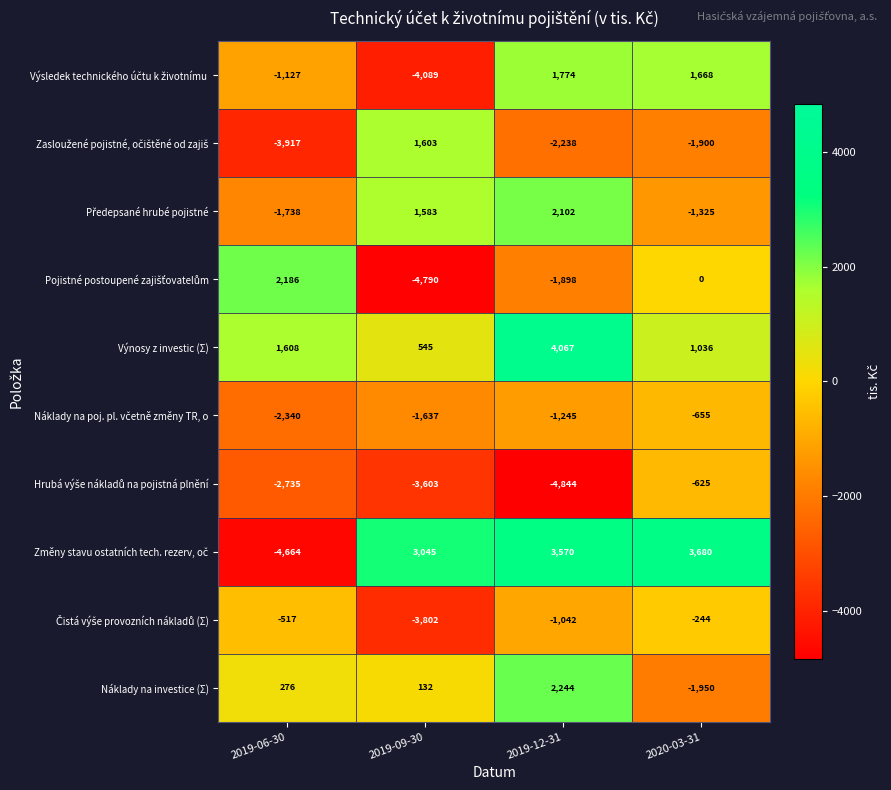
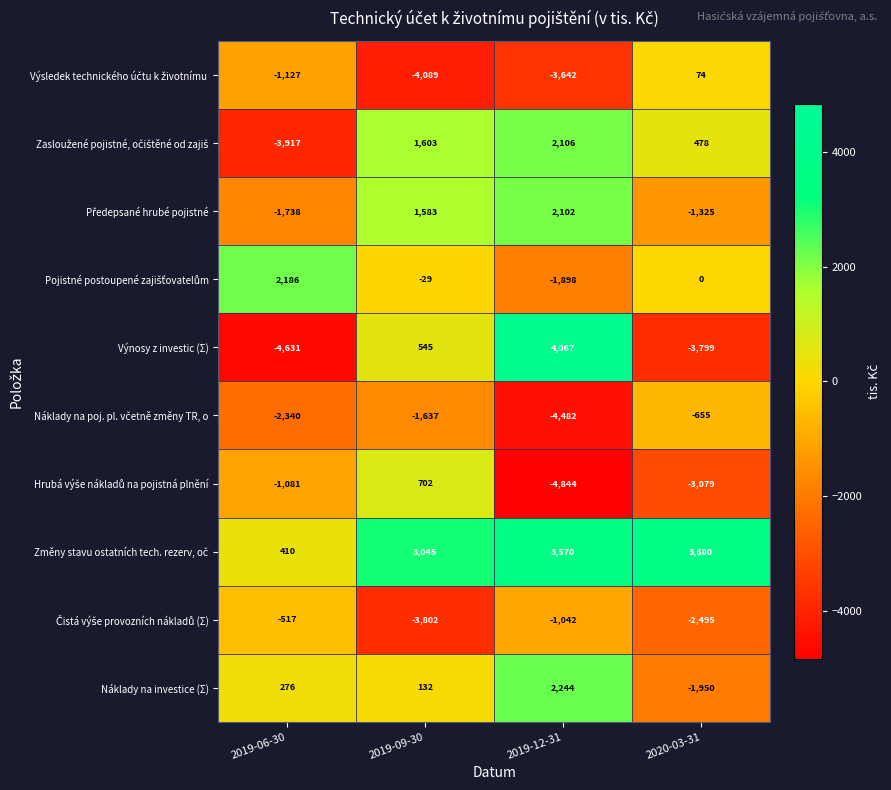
  {
    "Výsledek technického účtu k životnímu": {
      "2019-06-30": "-1,127",
      "2019-09-30": "-4,089",
-     "2019-12-31": "1,774",
-     "2020-03-31": "1,668"
+     "2019-12-31": "-3,642",
+     "2020-03-31": "74"
    },
    "Zasloužené pojistné, očištěné od zajiš": {
      "2019-06-30": "-3,917",
      "2019-09-30": "1,603",
-     "2019-12-31": "-2,238",
-     "2020-03-31": "-1,900"
+     "2019-12-31": "2,106",
+     "2020-03-31": "478"
    },
    "Předepsané hrubé pojistné": {
      "2019-06-30": "-1,738",
      "2019-09-30": "1,583",
      "2019-12-31": "2,102",
      "2020-03-31": "-1,325"
    },
    "Pojistné postoupené zajišťovatelům": {
      "2019-06-30": "2,186",
-     "2019-09-30": "-4,790",
+     "2019-09-30": "-29",
      "2019-12-31": "-1,898",
      "2020-03-31": "0"
    },
    "Výnosy z investic (Σ)": {
-     "2019-06-30": "1,608",
+     "2019-06-30": "-4,631",
      "2019-09-30": "545",
      "2019-12-31": "4,067",
-     "2020-03-31": "1,036"
+     "2020-03-31": "-3,799"
    },
    "Náklady na poj. pl. včetně změny TR, o": {
      "2019-06-30": "-2,340",
      "2019-09-30": "-1,637",
-     "2019-12-31": "-1,245",
+     "2019-12-31": "-4,482",
      "2020-03-31": "-655"
    },
    "Hrubá výše nákladů na pojistná plnění": {
-     "2019-06-30": "-2,735",
-     "2019-09-30": "-3,603",
+     "2019-06-30": "-1,081",
+     "2019-09-30": "702",
      "2019-12-31": "-4,844",
-     "2020-03-31": "-625"
+     "2020-03-31": "-3,079"
    },
    "Změny stavu ostatních tech. rezerv, oč": {
-     "2019-06-30": "-4,664",
+     "2019-06-30": "410",
      "2019-09-30": "3,045",
      "2019-12-31": "3,570",
      "2020-03-31": "3,680"
    },
    "Čistá výše provozních nákladů (Σ)": {
      "2019-06-30": "-517",
      "2019-09-30": "-3,802",
      "2019-12-31": "-1,042",
-     "2020-03-31": "-244"
+     "2020-03-31": "-2,495"
    },
    "Náklady na investice (Σ)": {
      "2019-06-30": "276",
      "2019-09-30": "132",
      "2019-12-31": "2,244",
      "2020-03-31": "-1,950"
    }
  }
